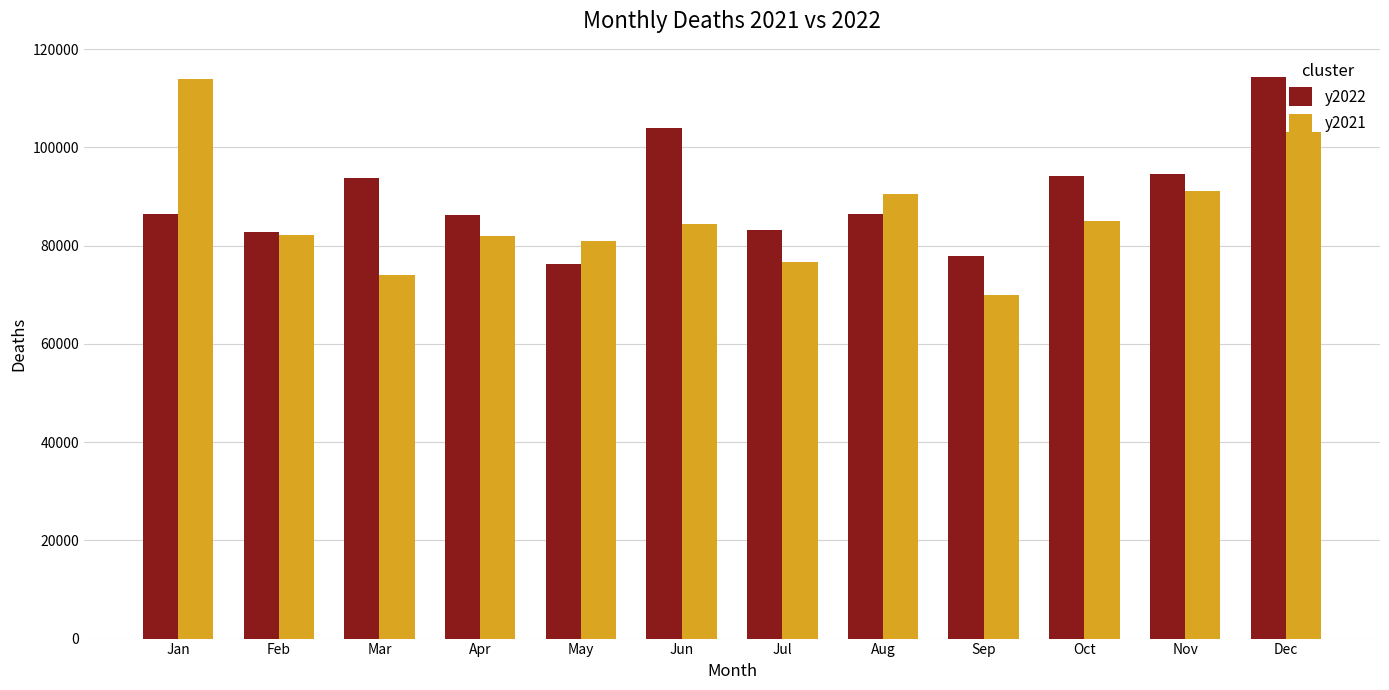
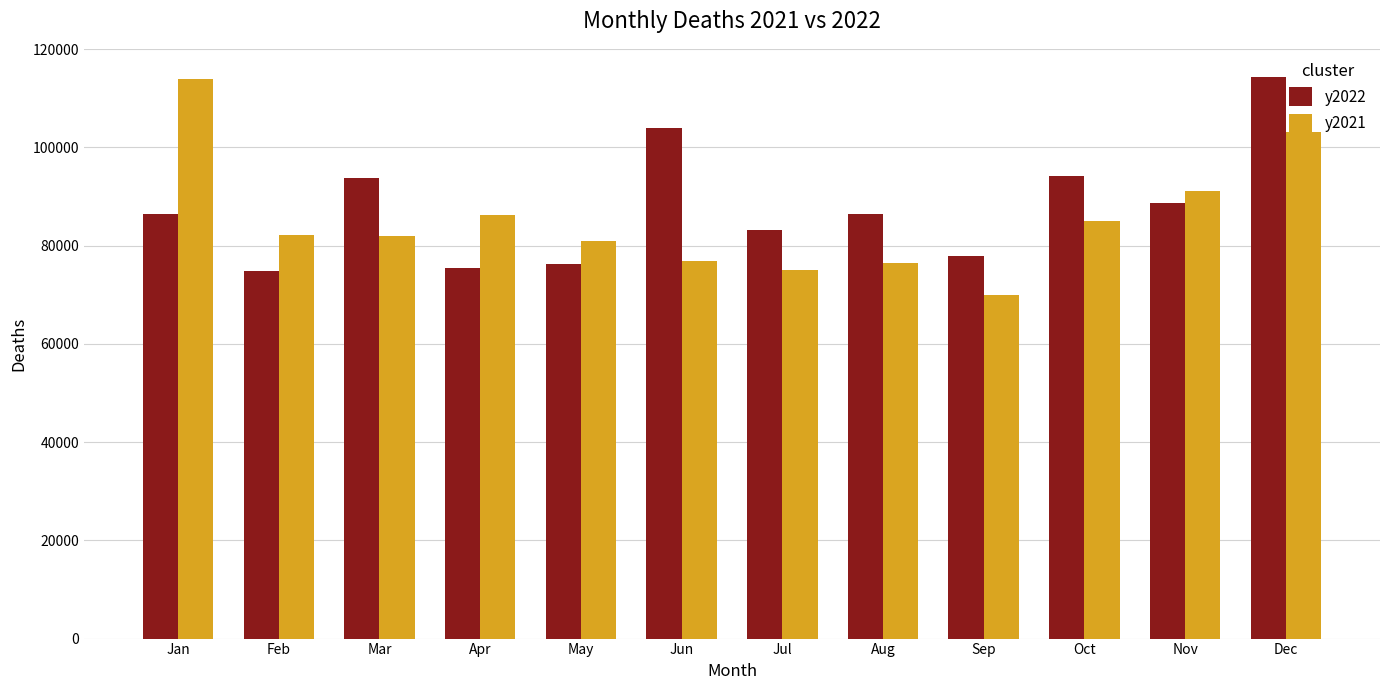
  {
    "y2022": {
      "Jan": 86000,
-     "Feb": 83000,
+     "Feb": 75000,
      "Mar": 94000,
-     "Apr": 86000,
+     "Apr": 75000,
      "May": 76000,
      "Jun": 104000,
      "Jul": 83000,
      "Aug": 87000,
      "Sep": 78000,
      "Oct": 94000,
-     "Nov": 95000,
+     "Nov": 89000,
      "Dec": 114000
    },
    "y2021": {
      "Jan": 114000,
      "Feb": 82000,
-     "Mar": 74000,
-     "Apr": 82000,
+     "Mar": 82000,
+     "Apr": 86000,
      "May": 81000,
-     "Jun": 84000,
-     "Jul": 77000,
-     "Aug": 90000,
+     "Jun": 77000,
+     "Jul": 75000,
+     "Aug": 76000,
      "Sep": 70000,
      "Oct": 85000,
      "Nov": 91000,
      "Dec": 103000
    }
  }
